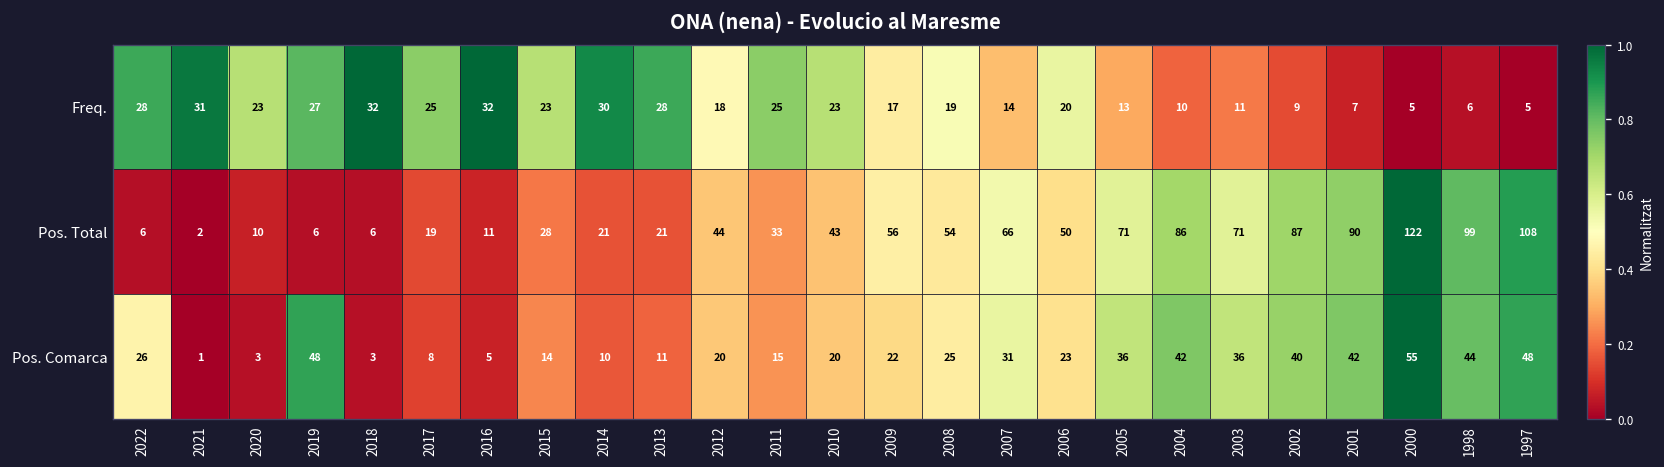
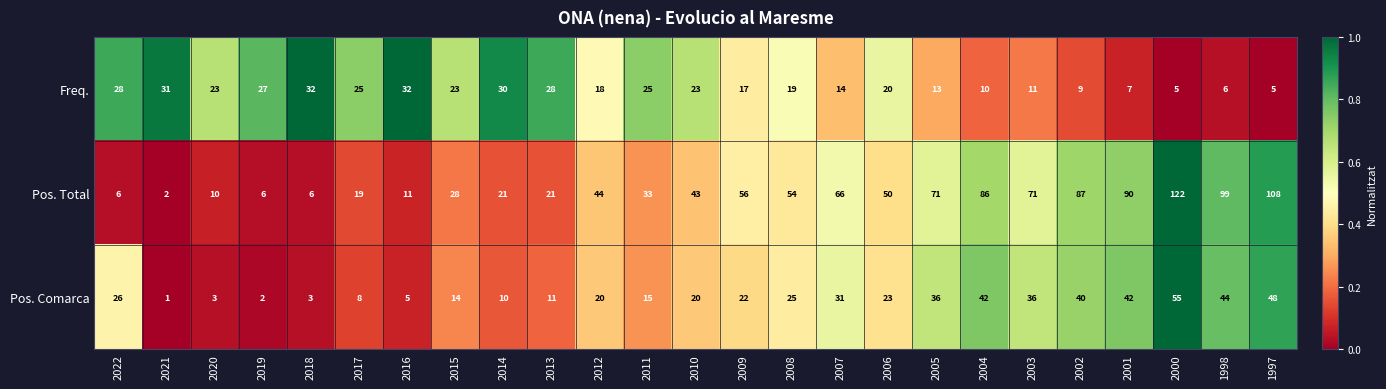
  {
    "Freq.": {
      "2022": 28,
      "2021": 31,
      "2020": 23,
      "2019": 27,
      "2018": 32,
      "2017": 25,
      "2016": 32,
      "2015": 23,
      "2014": 30,
      "2013": 28,
      "2012": 18,
      "2011": 25,
      "2010": 23,
      "2009": 17,
      "2008": 19,
      "2007": 14,
      "2006": 20,
      "2005": 13,
      "2004": 10,
      "2003": 11,
      "2002": 9,
      "2001": 7,
      "2000": 5,
      "1998": 6,
      "1997": 5
    },
    "Pos. Total": {
      "2022": 6,
      "2021": 2,
      "2020": 10,
      "2019": 6,
      "2018": 6,
      "2017": 19,
      "2016": 11,
      "2015": 28,
      "2014": 21,
      "2013": 21,
      "2012": 44,
      "2011": 33,
      "2010": 43,
      "2009": 56,
      "2008": 54,
      "2007": 66,
      "2006": 50,
      "2005": 71,
      "2004": 86,
      "2003": 71,
      "2002": 87,
      "2001": 90,
      "2000": 122,
      "1998": 99,
      "1997": 108
    },
    "Pos. Comarca": {
      "2022": 26,
      "2021": 1,
      "2020": 3,
-     "2019": 48,
+     "2019": 2,
      "2018": 3,
      "2017": 8,
      "2016": 5,
      "2015": 14,
      "2014": 10,
      "2013": 11,
      "2012": 20,
      "2011": 15,
      "2010": 20,
      "2009": 22,
      "2008": 25,
      "2007": 31,
      "2006": 23,
      "2005": 36,
      "2004": 42,
      "2003": 36,
      "2002": 40,
      "2001": 42,
      "2000": 55,
      "1998": 44,
      "1997": 48
    }
  }
